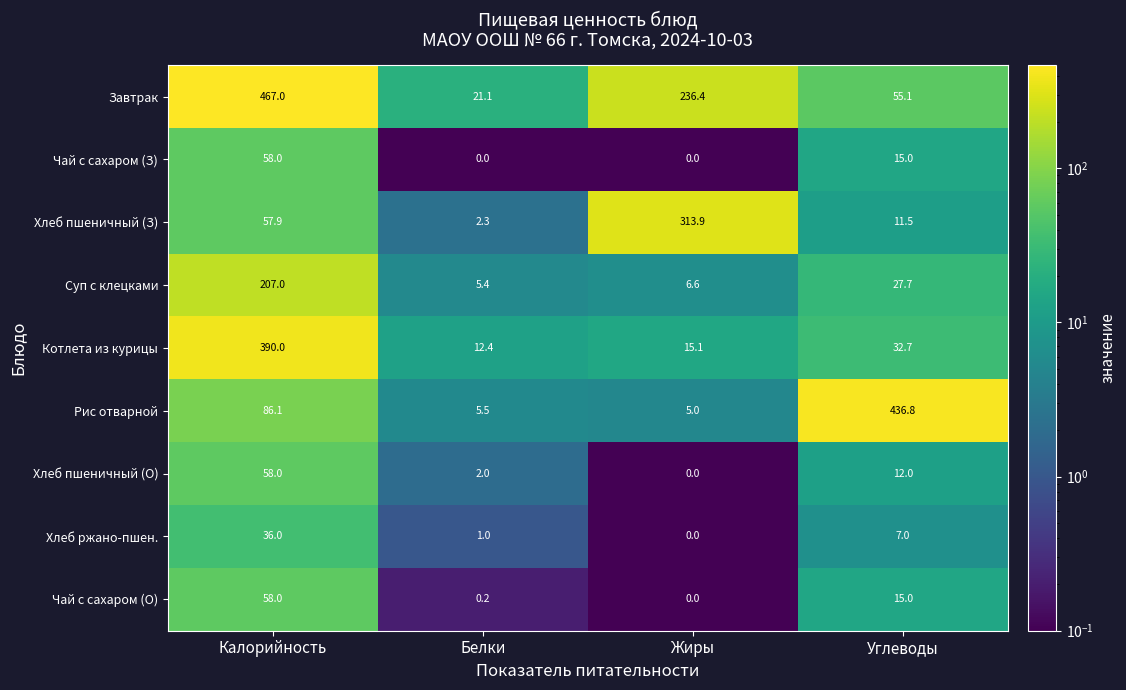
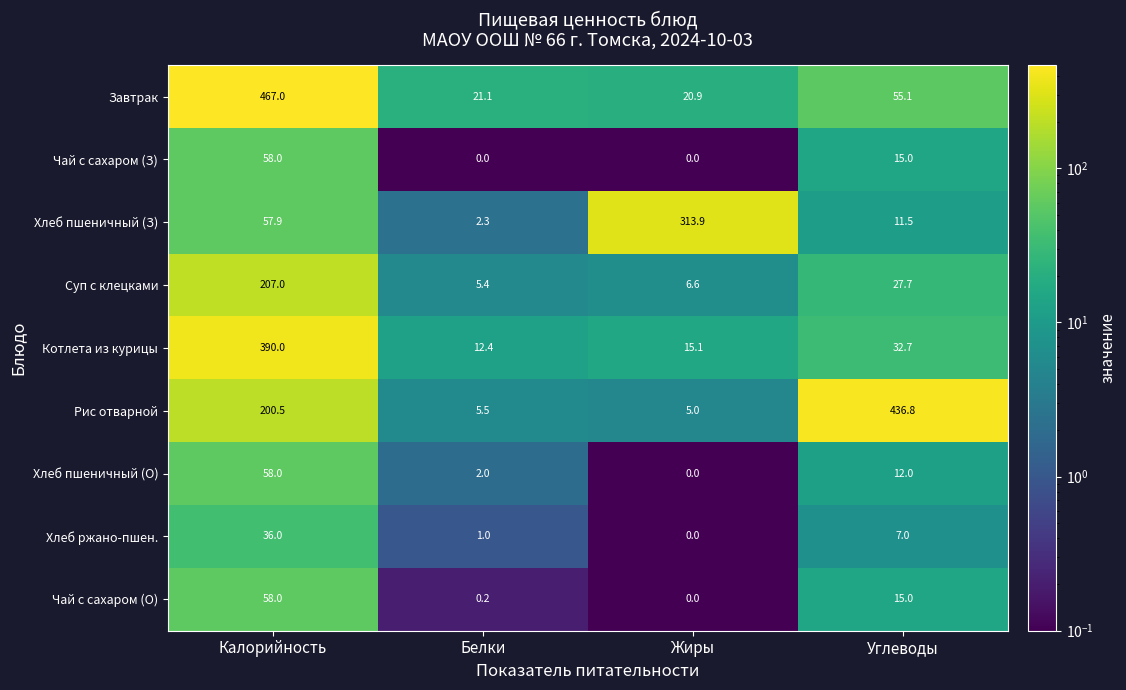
  {
    "Завтрак": {
      "Калорийность": 467.0,
      "Белки": 21.1,
-     "Жиры": 236.4,
+     "Жиры": 20.9,
      "Углеводы": 55.1
    },
    "Чай с сахаром (З)": {
      "Калорийность": 58.0,
      "Белки": 0.0,
      "Жиры": 0.0,
      "Углеводы": 15.0
    },
    "Хлеб пшеничный (З)": {
      "Калорийность": 57.9,
      "Белки": 2.3,
      "Жиры": 313.9,
      "Углеводы": 11.5
    },
    "Суп с клецками": {
      "Калорийность": 207.0,
      "Белки": 5.4,
      "Жиры": 6.6,
      "Углеводы": 27.7
    },
    "Котлета из курицы": {
      "Калорийность": 390.0,
      "Белки": 12.4,
      "Жиры": 15.1,
      "Углеводы": 32.7
    },
    "Рис отварной": {
-     "Калорийность": 86.1,
+     "Калорийность": 200.5,
      "Белки": 5.5,
      "Жиры": 5.0,
      "Углеводы": 436.8
    },
    "Хлеб пшеничный (О)": {
      "Калорийность": 58.0,
      "Белки": 2.0,
      "Жиры": 0.0,
      "Углеводы": 12.0
    },
    "Хлеб ржано-пшен.": {
      "Калорийность": 36.0,
      "Белки": 1.0,
      "Жиры": 0.0,
      "Углеводы": 7.0
    },
    "Чай с сахаром (О)": {
      "Калорийность": 58.0,
      "Белки": 0.2,
      "Жиры": 0.0,
      "Углеводы": 15.0
    }
  }
